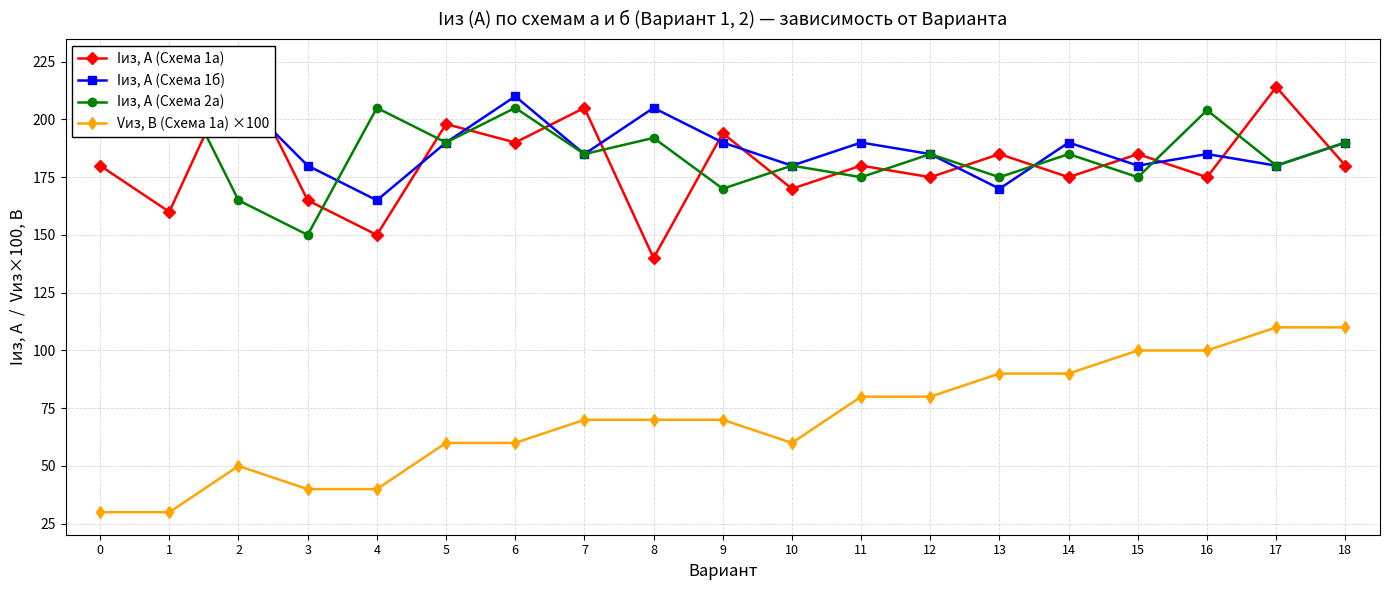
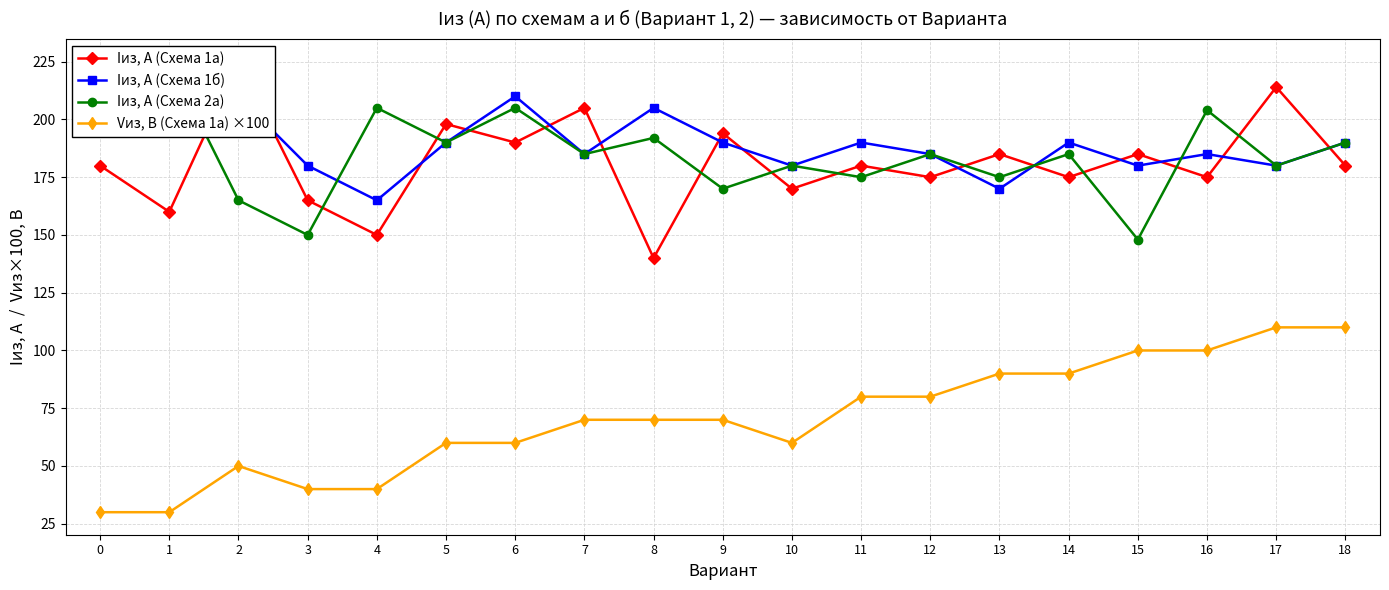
  {
    "Iиз, А (Схема 1а)": {
      "0": 180,
      "1": 160,
      "3": 165,
      "4": 150,
      "5": 198,
      "6": 190,
      "7": 205,
      "8": 140,
      "9": 194,
      "10": 170,
      "11": 180,
      "12": 175,
      "13": 185,
      "14": 175,
      "15": 185,
      "16": 175,
      "17": 214,
      "18": 180
    },
    "Iиз, А (Схема 1б)": {
      "3": 180,
      "4": 165,
      "6": 210,
      "8": 205,
      "9": 190,
      "11": 190,
      "13": 170,
      "14": 190,
      "15": 180,
      "16": 185
    },
    "Iиз, А (Схема 2а)": {
      "2": 165,
      "3": 150,
      "4": 205,
      "6": 205,
      "8": 192,
      "9": 170,
      "11": 175,
      "13": 175,
      "14": 185,
-     "15": 175,
+     "15": 148,
      "16": 204
    },
    "Vиз, В (Схема 1а) ×100": {
      "0": 30,
      "1": 30,
      "2": 50,
      "3": 40,
      "4": 40,
      "5": 60,
      "6": 60,
      "7": 70,
      "8": 70,
      "9": 70,
      "10": 60,
      "11": 80,
      "12": 80,
      "13": 90,
      "14": 90,
      "15": 100,
      "16": 100,
      "17": 110,
      "18": 110
    }
  }
